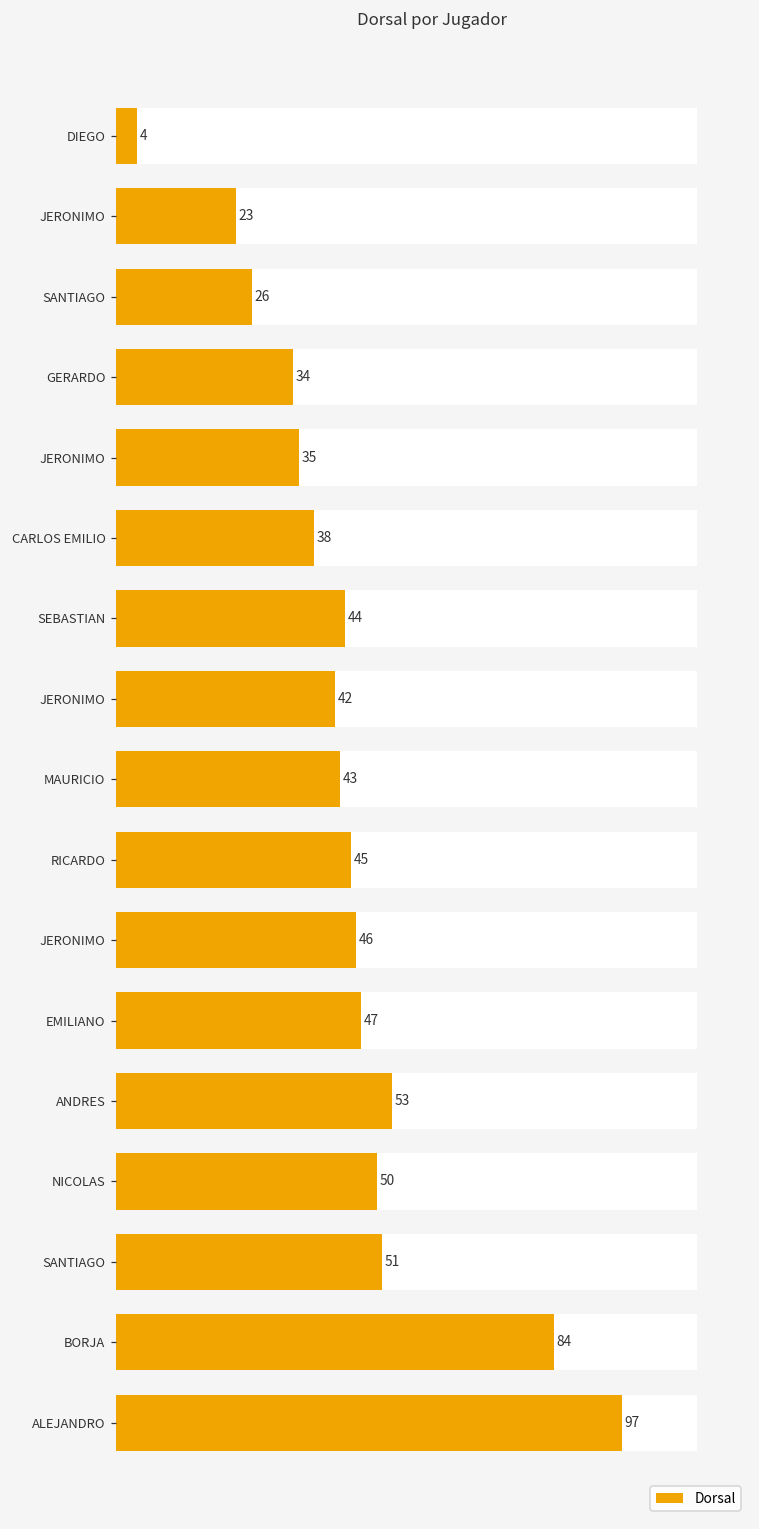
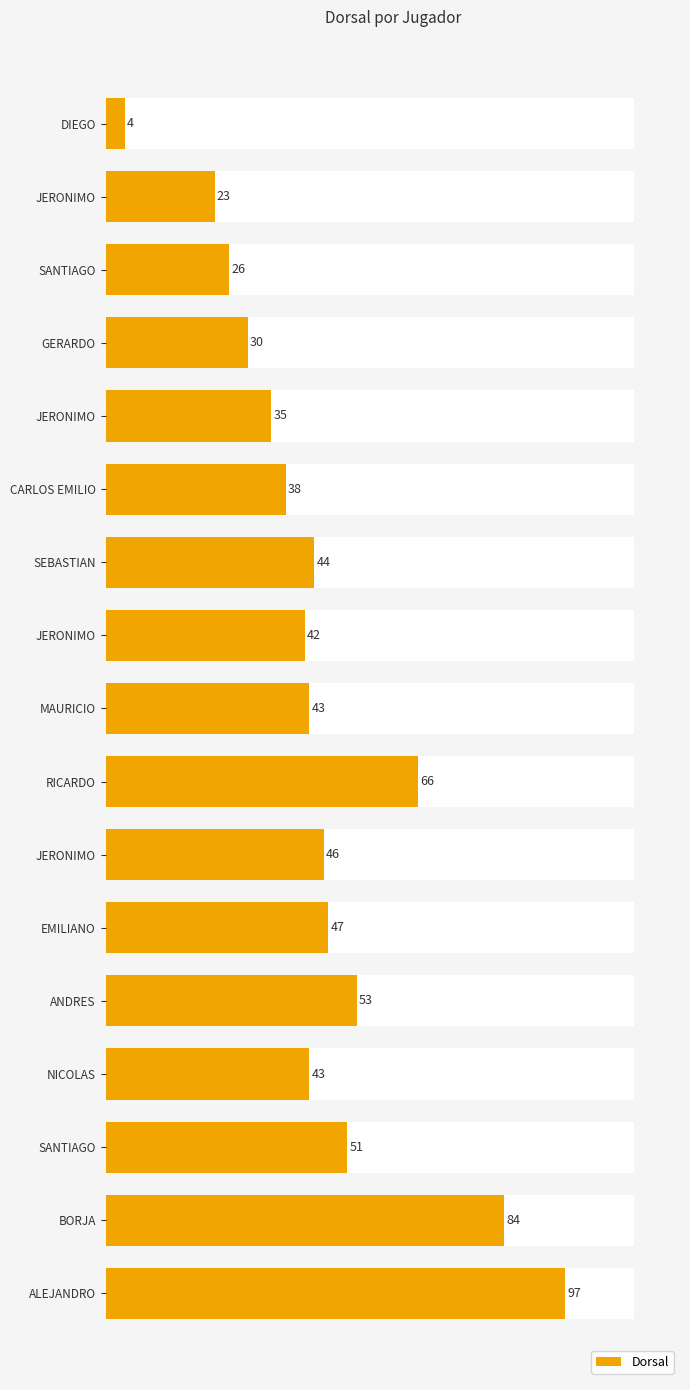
  {
    "Dorsal": {
-     "GERARDO": 34,
-     "RICARDO": 45,
-     "NICOLAS": 50
+     "GERARDO": 30,
+     "RICARDO": 66,
+     "NICOLAS": 43
    }
  }
